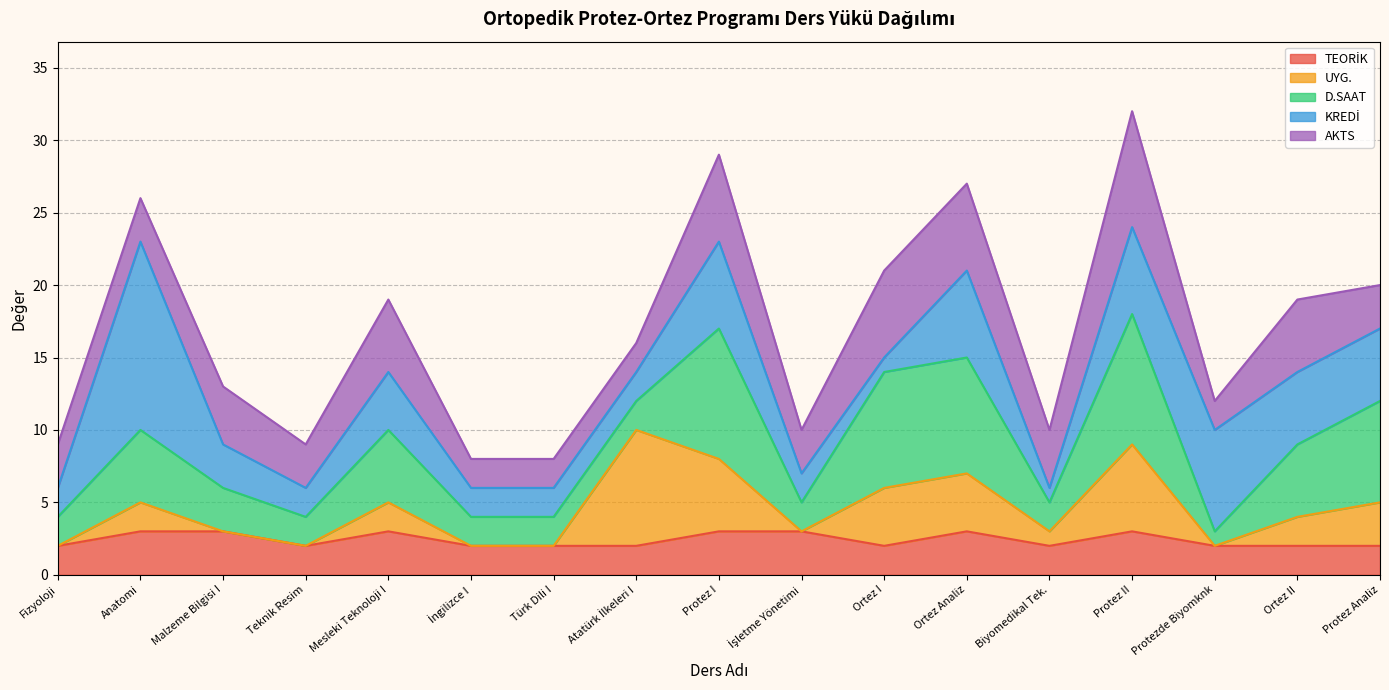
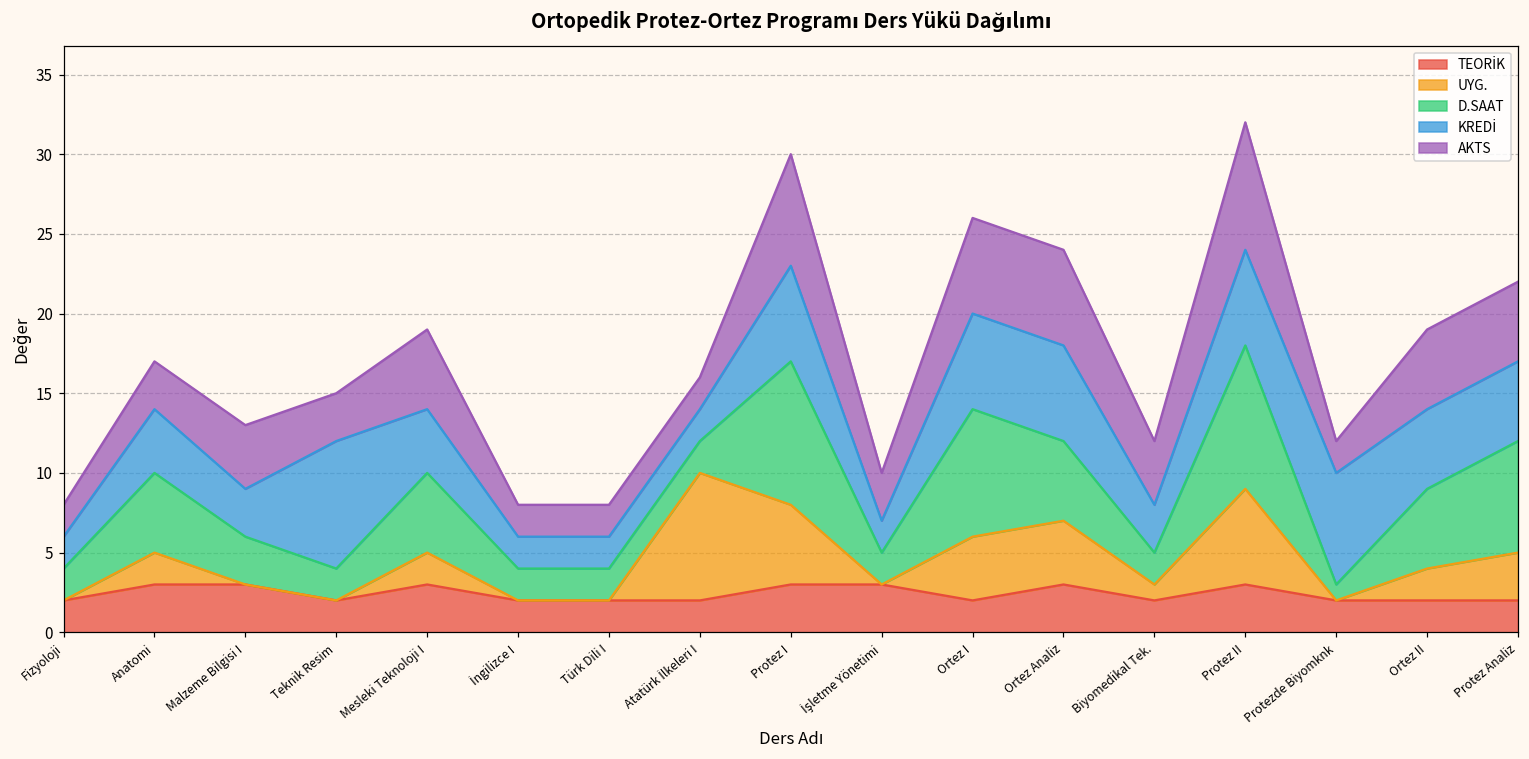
  {
    "TEORİK": {
      "Anatomi": 3,
      "Mesleki Teknoloji I": 3,
      "Atatürk İlkeleri I": 2,
      "Protez I": 3,
      "Ortez I": 2,
      "Ortez Analiz": 3,
      "Biyomedikal Tek.": 2,
      "Protez II": 3,
      "Ortez II": 2,
      "Protez Analiz": 2
    },
    "UYG.": {
      "Anatomi": 2,
      "Mesleki Teknoloji I": 2,
      "Atatürk İlkeleri I": 8,
      "Protez I": 5,
      "Ortez I": 4,
      "Ortez Analiz": 4,
      "Biyomedikal Tek.": 1,
      "Protez II": 6,
      "Ortez II": 2,
      "Protez Analiz": 3
    },
    "D.SAAT": {
      "Fizyoloji": 2,
      "Anatomi": 5,
      "Malzeme Bilgisi I": 3,
      "Teknik Resim": 2,
      "Mesleki Teknoloji I": 5,
      "İngilizce I": 2,
      "Türk Dili I": 2,
      "Atatürk İlkeleri I": 2,
      "Protez I": 9,
      "İşletme Yönetimi": 2,
      "Ortez I": 8,
-     "Ortez Analiz": 8,
+     "Ortez Analiz": 5,
      "Biyomedikal Tek.": 2,
      "Protez II": 9,
      "Protezde Biyomknk": 1,
      "Ortez II": 5,
      "Protez Analiz": 7
    },
    "KREDİ": {
      "Fizyoloji": 2,
-     "Anatomi": 13,
+     "Anatomi": 4,
      "Malzeme Bilgisi I": 3,
-     "Teknik Resim": 2,
+     "Teknik Resim": 8,
      "Mesleki Teknoloji I": 4,
      "İngilizce I": 2,
      "Türk Dili I": 2,
      "Atatürk İlkeleri I": 2,
      "Protez I": 6,
      "İşletme Yönetimi": 2,
-     "Ortez I": 1,
+     "Ortez I": 6,
      "Ortez Analiz": 6,
-     "Biyomedikal Tek.": 1,
+     "Biyomedikal Tek.": 3,
      "Protez II": 6,
      "Protezde Biyomknk": 7,
      "Ortez II": 5,
      "Protez Analiz": 5
    },
    "AKTS": {
-     "Fizyoloji": 3,
+     "Fizyoloji": 2,
      "Anatomi": 3,
      "Malzeme Bilgisi I": 4,
      "Teknik Resim": 3,
      "Mesleki Teknoloji I": 5,
      "İngilizce I": 2,
      "Türk Dili I": 2,
      "Atatürk İlkeleri I": 2,
-     "Protez I": 6,
+     "Protez I": 7,
      "İşletme Yönetimi": 3,
      "Ortez I": 6,
      "Ortez Analiz": 6,
      "Biyomedikal Tek.": 4,
      "Protez II": 8,
      "Protezde Biyomknk": 2,
      "Ortez II": 5,
-     "Protez Analiz": 3
+     "Protez Analiz": 5
    }
  }
